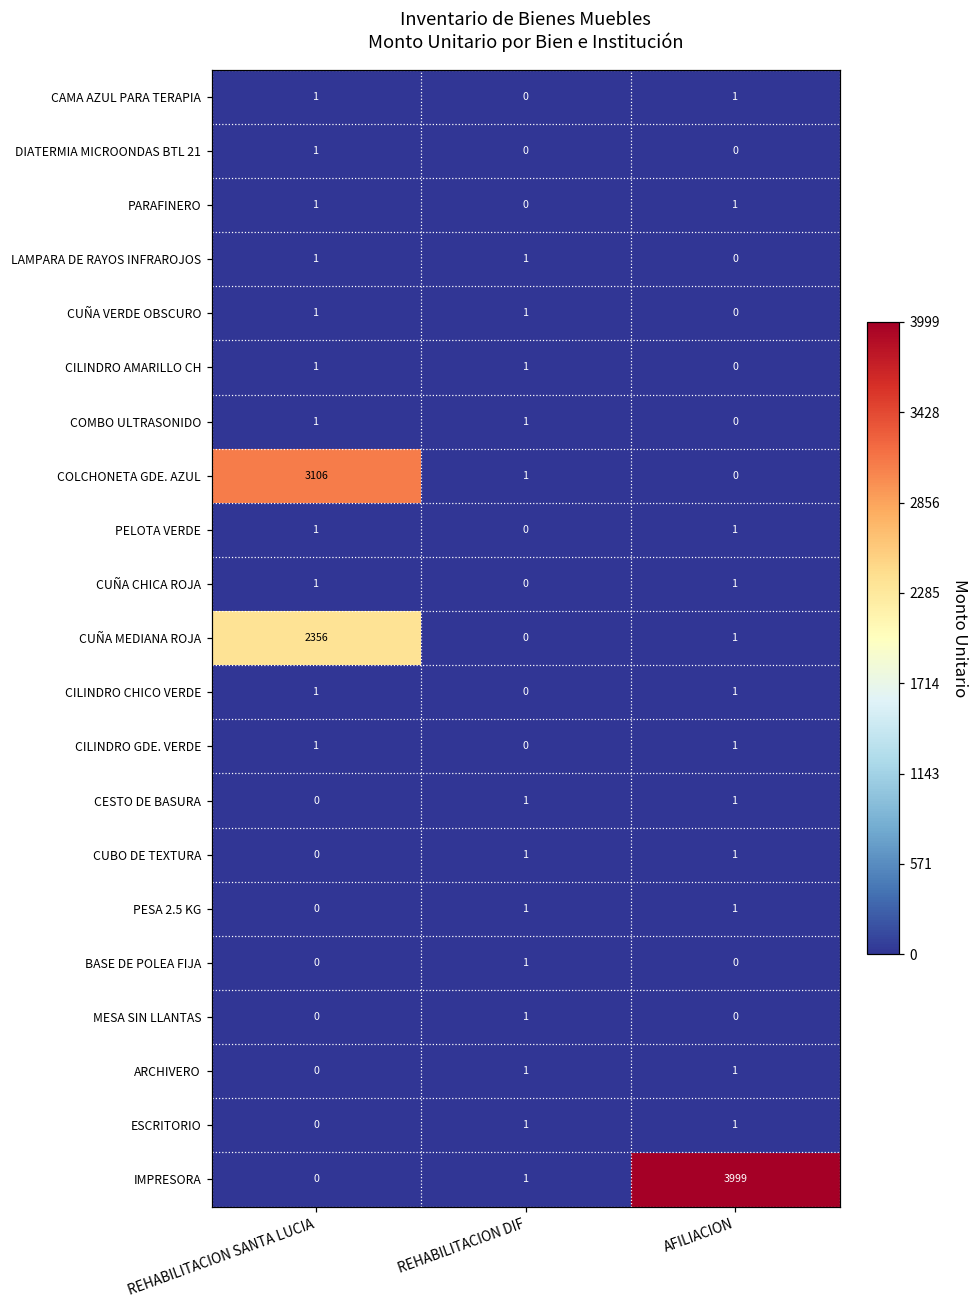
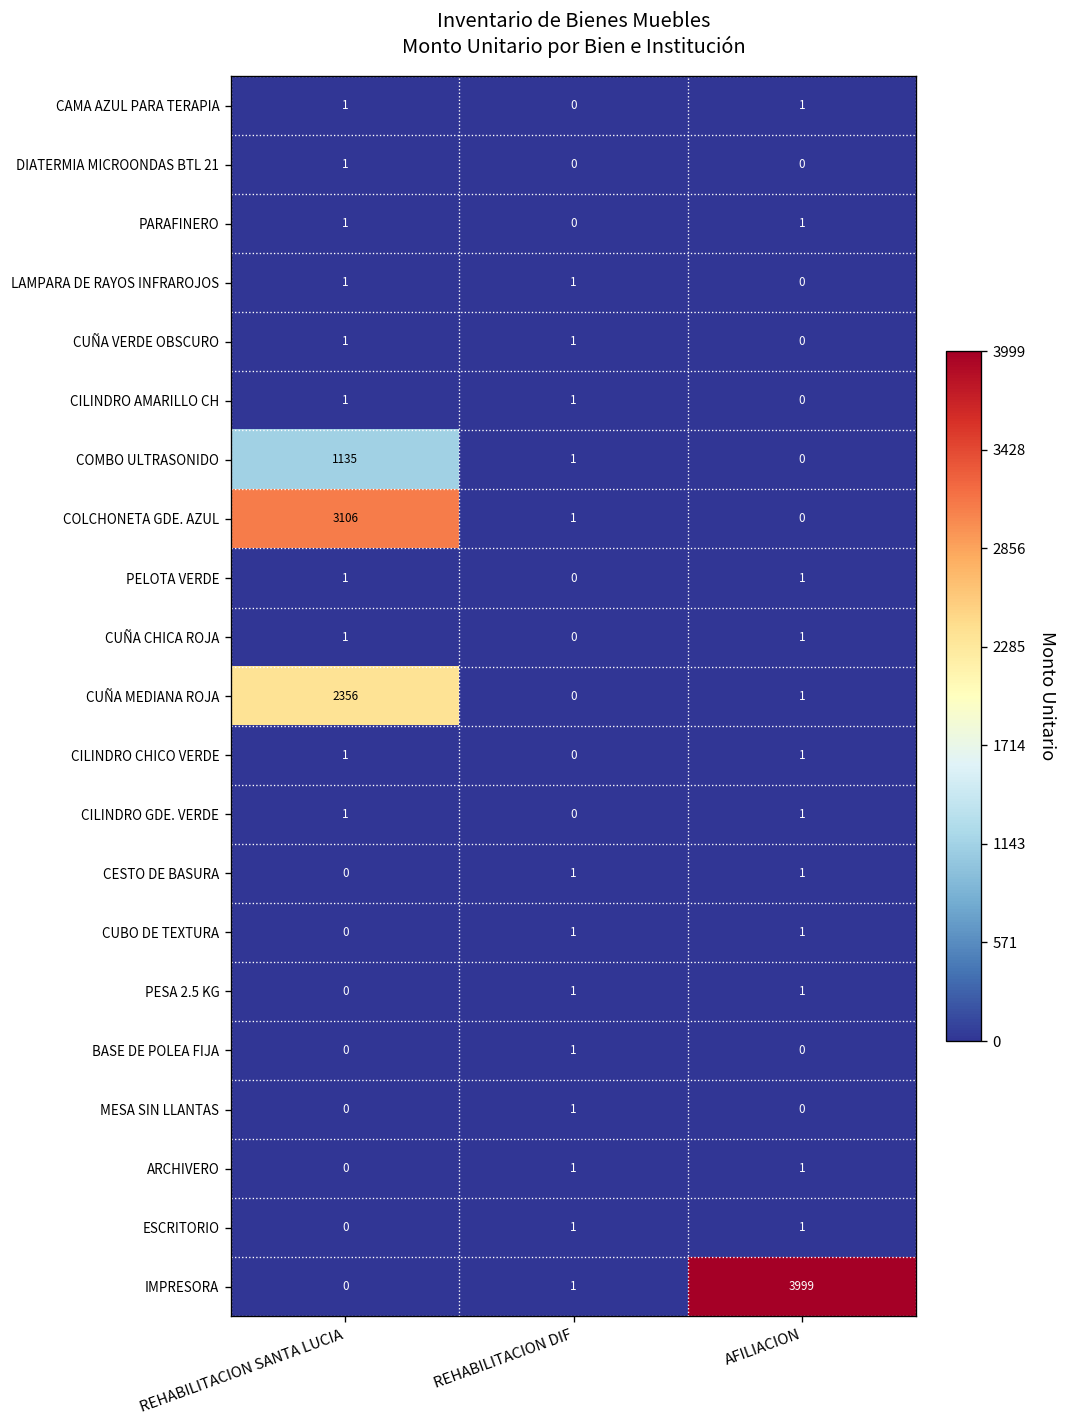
  {
    "CAMA AZUL PARA TERAPIA": {
      "REHABILITACION SANTA LUCIA": 1,
      "REHABILITACION DIF": 0,
      "AFILIACION": 1
    },
    "DIATERMIA MICROONDAS BTL 21": {
      "REHABILITACION SANTA LUCIA": 1,
      "REHABILITACION DIF": 0,
      "AFILIACION": 0
    },
    "PARAFINERO": {
      "REHABILITACION SANTA LUCIA": 1,
      "REHABILITACION DIF": 0,
      "AFILIACION": 1
    },
    "LAMPARA DE RAYOS INFRAROJOS": {
      "REHABILITACION SANTA LUCIA": 1,
      "REHABILITACION DIF": 1,
      "AFILIACION": 0
    },
    "CUÑA VERDE OBSCURO": {
      "REHABILITACION SANTA LUCIA": 1,
      "REHABILITACION DIF": 1,
      "AFILIACION": 0
    },
    "CILINDRO AMARILLO CH": {
      "REHABILITACION SANTA LUCIA": 1,
      "REHABILITACION DIF": 1,
      "AFILIACION": 0
    },
    "COMBO ULTRASONIDO": {
-     "REHABILITACION SANTA LUCIA": 1,
+     "REHABILITACION SANTA LUCIA": 1135,
      "REHABILITACION DIF": 1,
      "AFILIACION": 0
    },
    "COLCHONETA GDE. AZUL": {
      "REHABILITACION SANTA LUCIA": 3106,
      "REHABILITACION DIF": 1,
      "AFILIACION": 0
    },
    "PELOTA VERDE": {
      "REHABILITACION SANTA LUCIA": 1,
      "REHABILITACION DIF": 0,
      "AFILIACION": 1
    },
    "CUÑA CHICA ROJA": {
      "REHABILITACION SANTA LUCIA": 1,
      "REHABILITACION DIF": 0,
      "AFILIACION": 1
    },
    "CUÑA MEDIANA ROJA": {
      "REHABILITACION SANTA LUCIA": 2356,
      "REHABILITACION DIF": 0,
      "AFILIACION": 1
    },
    "CILINDRO CHICO VERDE": {
      "REHABILITACION SANTA LUCIA": 1,
      "REHABILITACION DIF": 0,
      "AFILIACION": 1
    },
    "CILINDRO GDE. VERDE": {
      "REHABILITACION SANTA LUCIA": 1,
      "REHABILITACION DIF": 0,
      "AFILIACION": 1
    },
    "CESTO DE BASURA": {
      "REHABILITACION SANTA LUCIA": 0,
      "REHABILITACION DIF": 1,
      "AFILIACION": 1
    },
    "CUBO DE TEXTURA": {
      "REHABILITACION SANTA LUCIA": 0,
      "REHABILITACION DIF": 1,
      "AFILIACION": 1
    },
    "PESA 2.5 KG": {
      "REHABILITACION SANTA LUCIA": 0,
      "REHABILITACION DIF": 1,
      "AFILIACION": 1
    },
    "BASE DE POLEA FIJA": {
      "REHABILITACION SANTA LUCIA": 0,
      "REHABILITACION DIF": 1,
      "AFILIACION": 0
    },
    "MESA SIN LLANTAS": {
      "REHABILITACION SANTA LUCIA": 0,
      "REHABILITACION DIF": 1,
      "AFILIACION": 0
    },
    "ARCHIVERO": {
      "REHABILITACION SANTA LUCIA": 0,
      "REHABILITACION DIF": 1,
      "AFILIACION": 1
    },
    "ESCRITORIO": {
      "REHABILITACION SANTA LUCIA": 0,
      "REHABILITACION DIF": 1,
      "AFILIACION": 1
    },
    "IMPRESORA": {
      "REHABILITACION SANTA LUCIA": 0,
      "REHABILITACION DIF": 1,
      "AFILIACION": 3999
    }
  }
